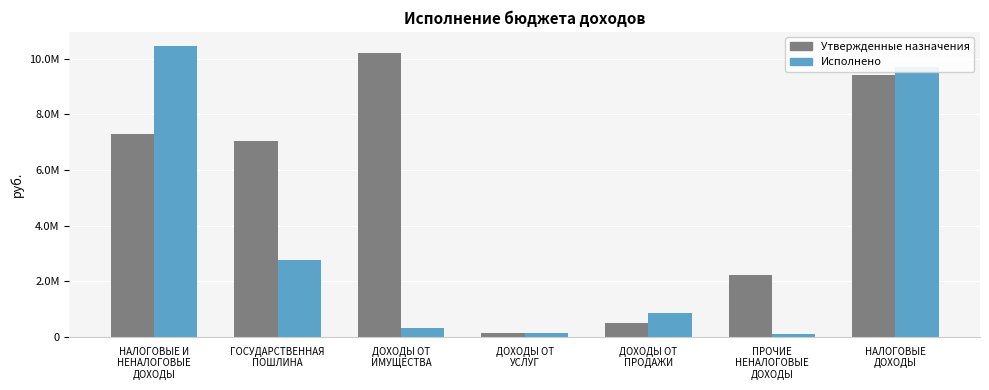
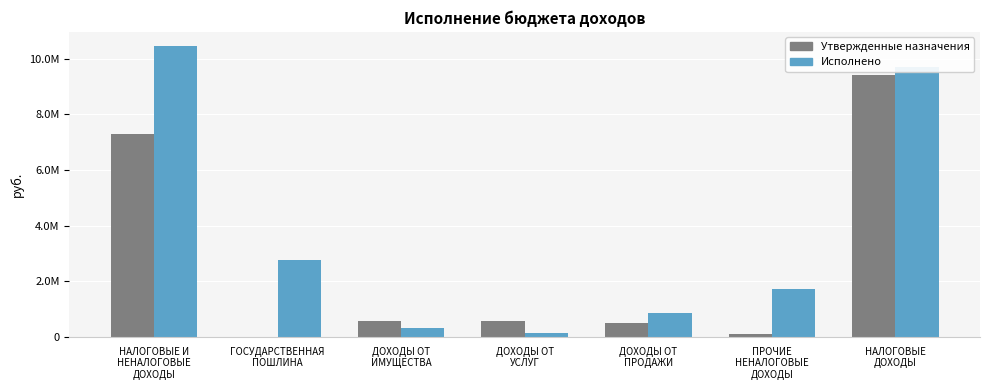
  {
    "Утвержденные назначения": {
      "НАЛОГОВЫЕ И НЕНАЛОГОВЫЕ ДОХОДЫ": 7300000,
-     "ГОСУДАРСТВЕННАЯ ПОШЛИНА": 7000000,
-     "ДОХОДЫ ОТ ИМУЩЕСТВА": 10200000,
-     "ДОХОДЫ ОТ УСЛУГ": 200000,
+     "ГОСУДАРСТВЕННАЯ ПОШЛИНА": 0,
+     "ДОХОДЫ ОТ ИМУЩЕСТВА": 600000,
+     "ДОХОДЫ ОТ УСЛУГ": 600000,
      "ДОХОДЫ ОТ ПРОДАЖИ": 500000,
-     "ПРОЧИЕ НЕНАЛОГОВЫЕ ДОХОДЫ": 2200000,
+     "ПРОЧИЕ НЕНАЛОГОВЫЕ ДОХОДЫ": 100000,
      "НАЛОГОВЫЕ ДОХОДЫ": 9400000
    },
    "Исполнено": {
      "НАЛОГОВЫЕ И НЕНАЛОГОВЫЕ ДОХОДЫ": 10400000,
      "ГОСУДАРСТВЕННАЯ ПОШЛИНА": 2800000,
      "ДОХОДЫ ОТ ИМУЩЕСТВА": 300000,
      "ДОХОДЫ ОТ УСЛУГ": 200000,
      "ДОХОДЫ ОТ ПРОДАЖИ": 900000,
-     "ПРОЧИЕ НЕНАЛОГОВЫЕ ДОХОДЫ": 100000
+     "ПРОЧИЕ НЕНАЛОГОВЫЕ ДОХОДЫ": 1700000
    }
  }
